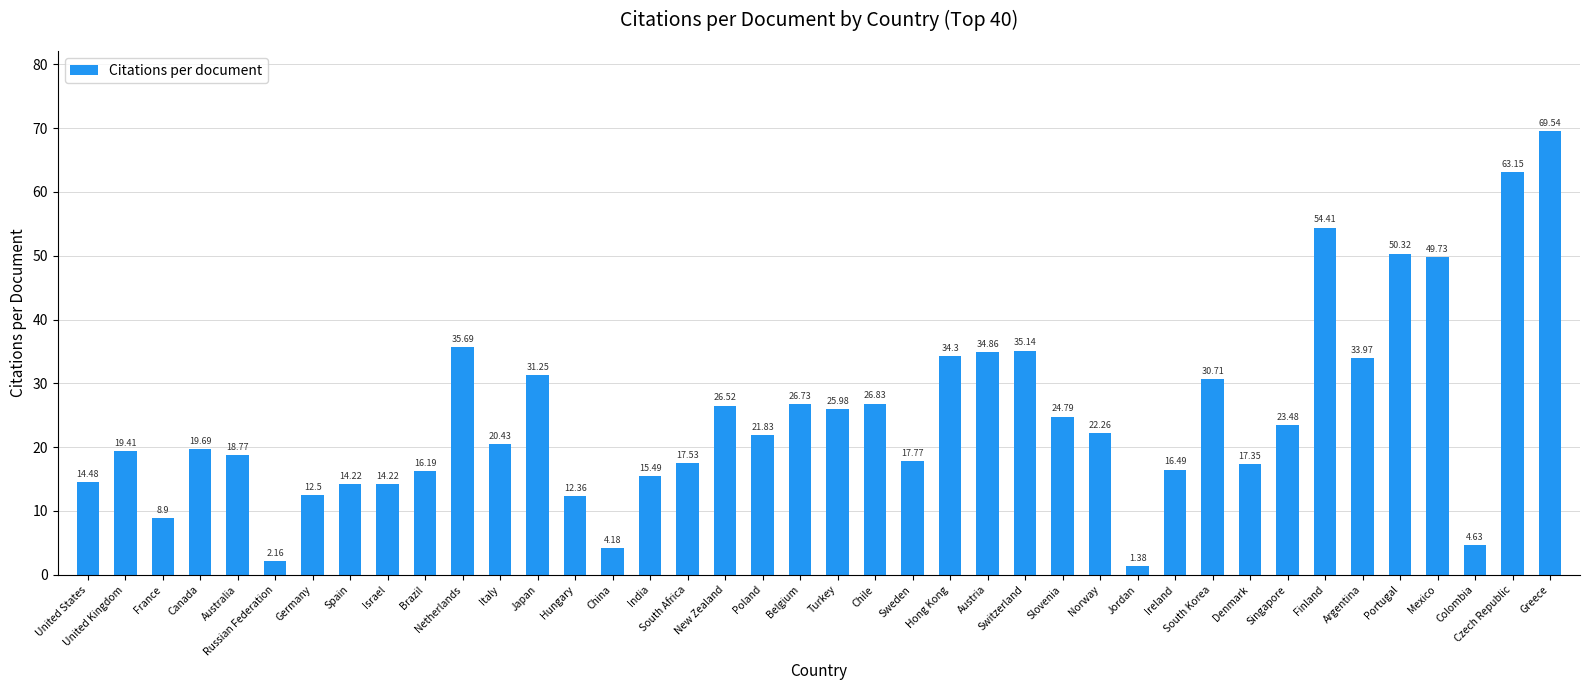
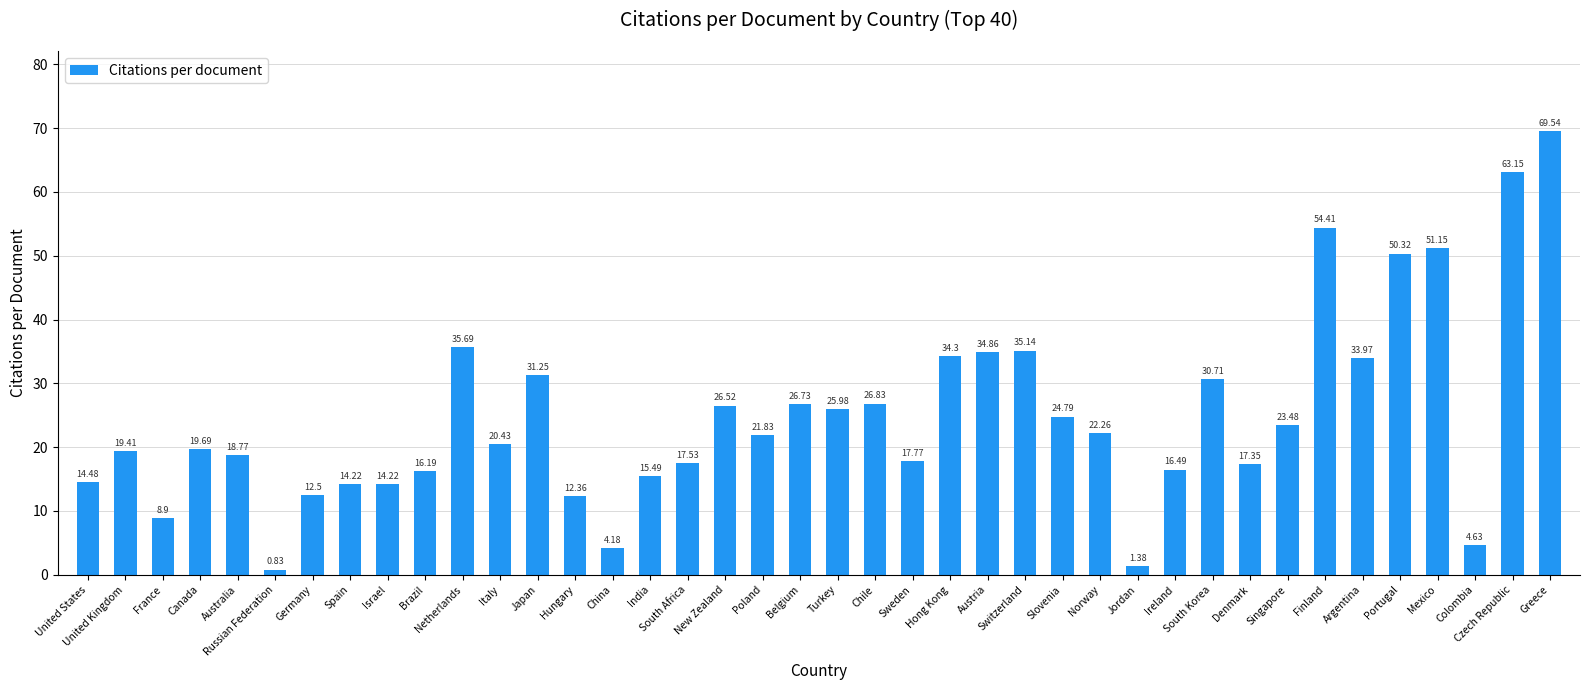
  {
    "United States": 14.48,
    "United Kingdom": 19.41,
    "France": 8.9,
    "Canada": 19.69,
    "Australia": 18.77,
-   "Russian Federation": 2.16,
+   "Russian Federation": 0.83,
    "Germany": 12.5,
    "Spain": 14.22,
    "Israel": 14.22,
    "Brazil": 16.19,
    "Netherlands": 35.69,
    "Italy": 20.43,
    "Japan": 31.25,
    "Hungary": 12.36,
    "China": 4.18,
    "India": 15.49,
    "South Africa": 17.53,
    "New Zealand": 26.52,
    "Poland": 21.83,
    "Belgium": 26.73,
    "Turkey": 25.98,
    "Chile": 26.83,
    "Sweden": 17.77,
    "Hong Kong": 34.3,
    "Austria": 34.86,
    "Switzerland": 35.14,
    "Slovenia": 24.79,
    "Norway": 22.26,
    "Jordan": 1.38,
    "Ireland": 16.49,
    "South Korea": 30.71,
    "Denmark": 17.35,
    "Singapore": 23.48,
    "Finland": 54.41,
    "Argentina": 33.97,
    "Portugal": 50.32,
-   "Mexico": 49.73,
+   "Mexico": 51.15,
    "Colombia": 4.63,
    "Czech Republic": 63.15,
    "Greece": 69.54
  }
